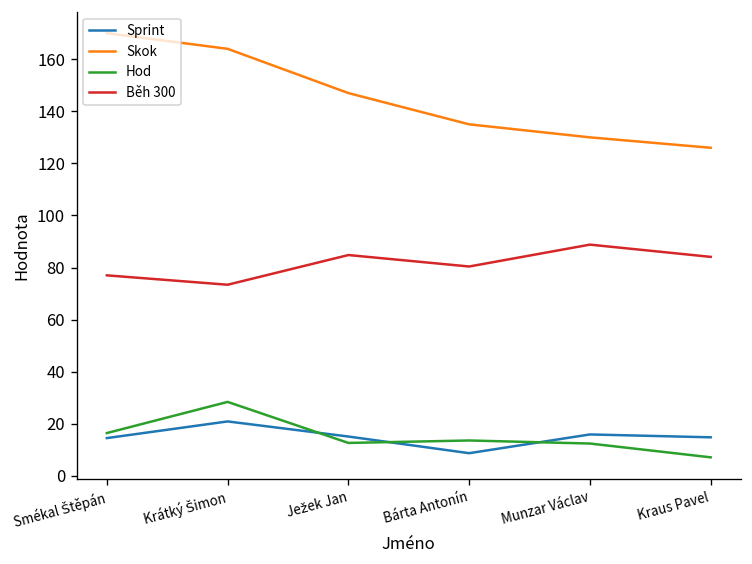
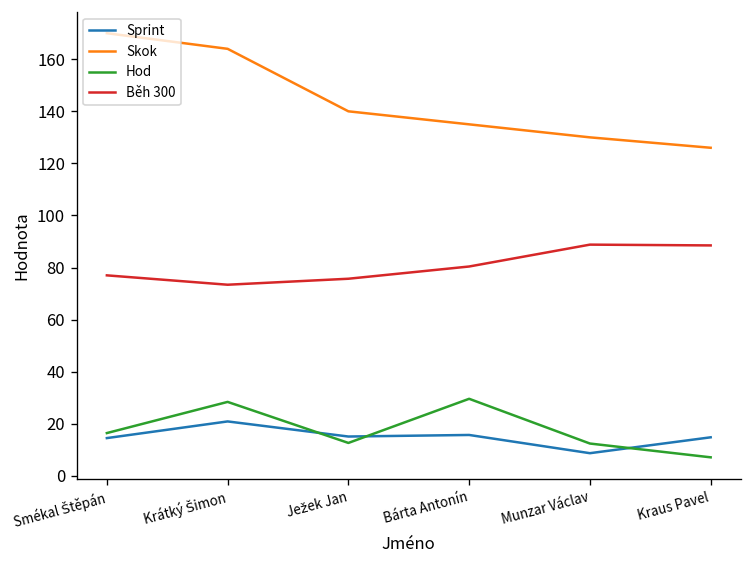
  {
    "Sprint": {
      "Smékal Štěpán": 15,
      "Krátký Šimon": 21,
      "Ježek Jan": 15,
-     "Bárta Antonín": 9,
-     "Munzar Václav": 16,
+     "Bárta Antonín": 16,
+     "Munzar Václav": 9,
      "Kraus Pavel": 15
    },
    "Skok": {
      "Krátký Šimon": 164,
-     "Ježek Jan": 147,
+     "Ježek Jan": 140,
      "Bárta Antonín": 135,
      "Munzar Václav": 130,
      "Kraus Pavel": 126
    },
    "Hod": {
      "Smékal Štěpán": 16,
      "Krátký Šimon": 28,
      "Ježek Jan": 13,
-     "Bárta Antonín": 14,
+     "Bárta Antonín": 30,
      "Munzar Václav": 12,
      "Kraus Pavel": 7
    },
    "Běh 300": {
      "Smékal Štěpán": 77,
      "Krátký Šimon": 73,
-     "Ježek Jan": 85,
+     "Ježek Jan": 76,
      "Bárta Antonín": 80,
      "Munzar Václav": 89,
-     "Kraus Pavel": 84
+     "Kraus Pavel": 89
    }
  }
